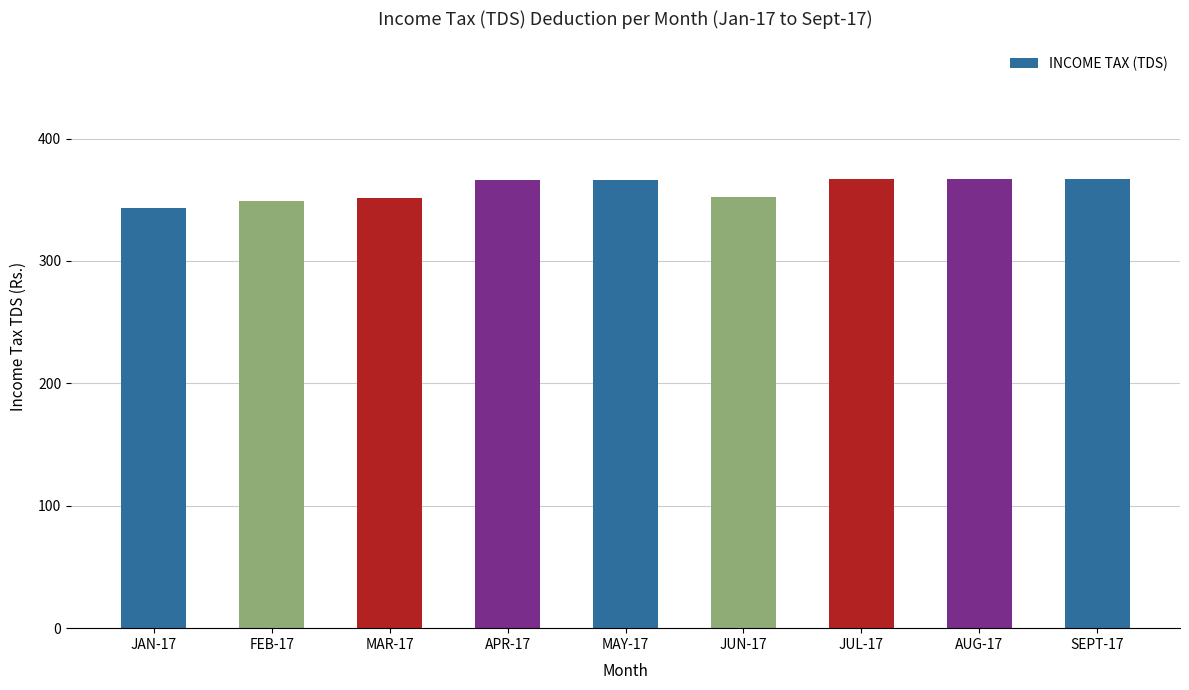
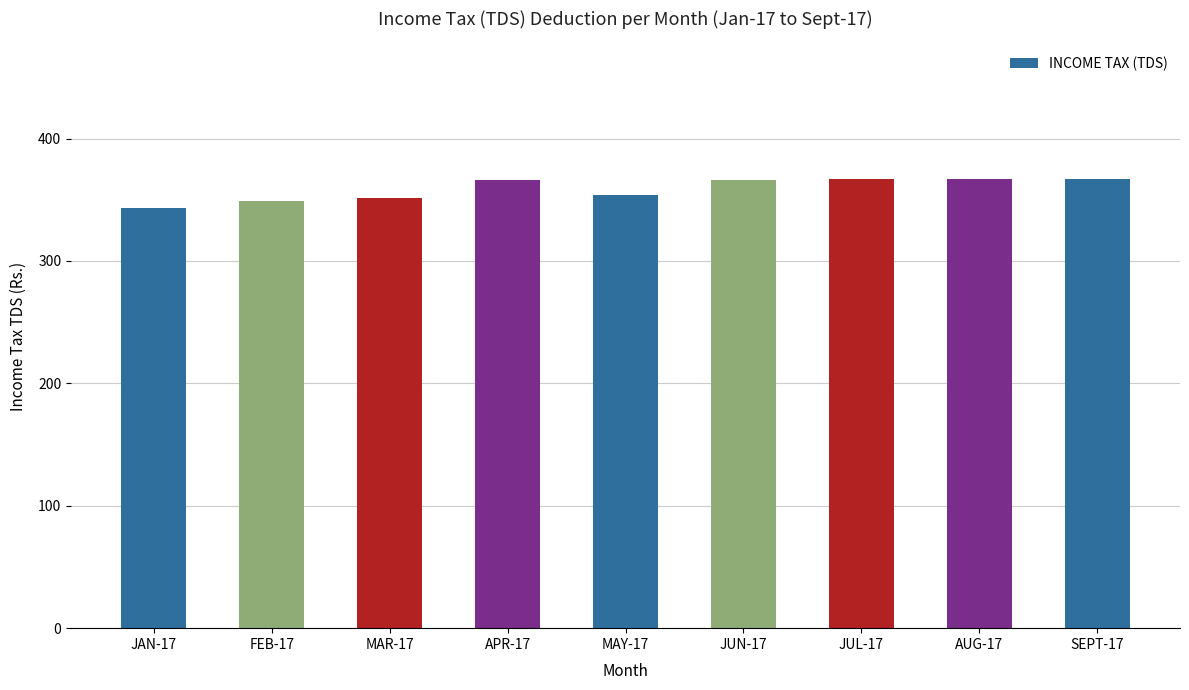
  {
    "JAN-17": 343,
    "FEB-17": 349,
    "MAR-17": 351,
    "APR-17": 366,
-   "MAY-17": 366,
-   "JUN-17": 352,
+   "MAY-17": 354,
+   "JUN-17": 366,
    "JUL-17": 367,
    "AUG-17": 367,
    "SEPT-17": 367
  }
